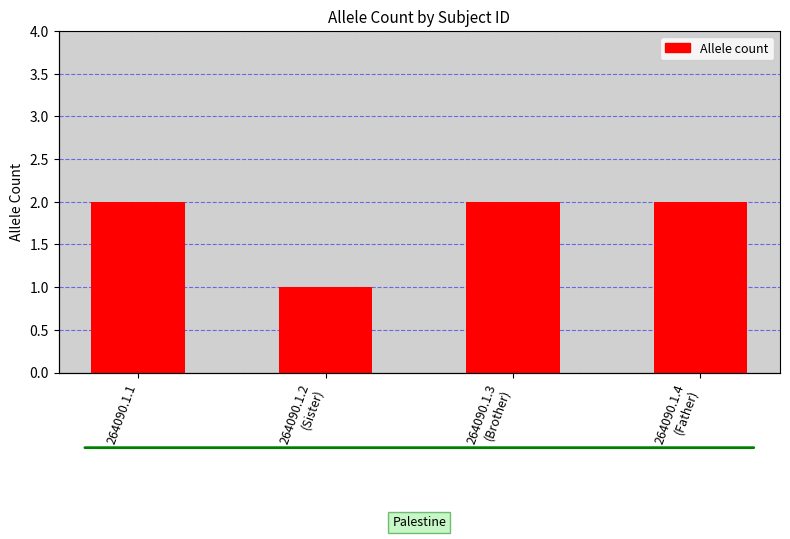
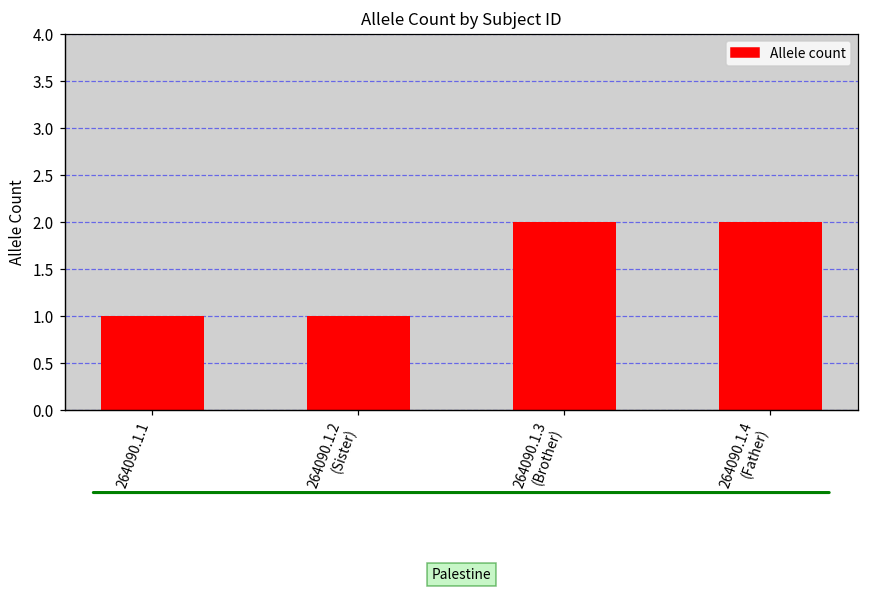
  {
-   "264090.1.1": 2,
+   "264090.1.1": 1,
    "264090.1.2 (Sister)": 1,
    "264090.1.3 (Brother)": 2,
    "264090.1.4 (Father)": 2
  }
